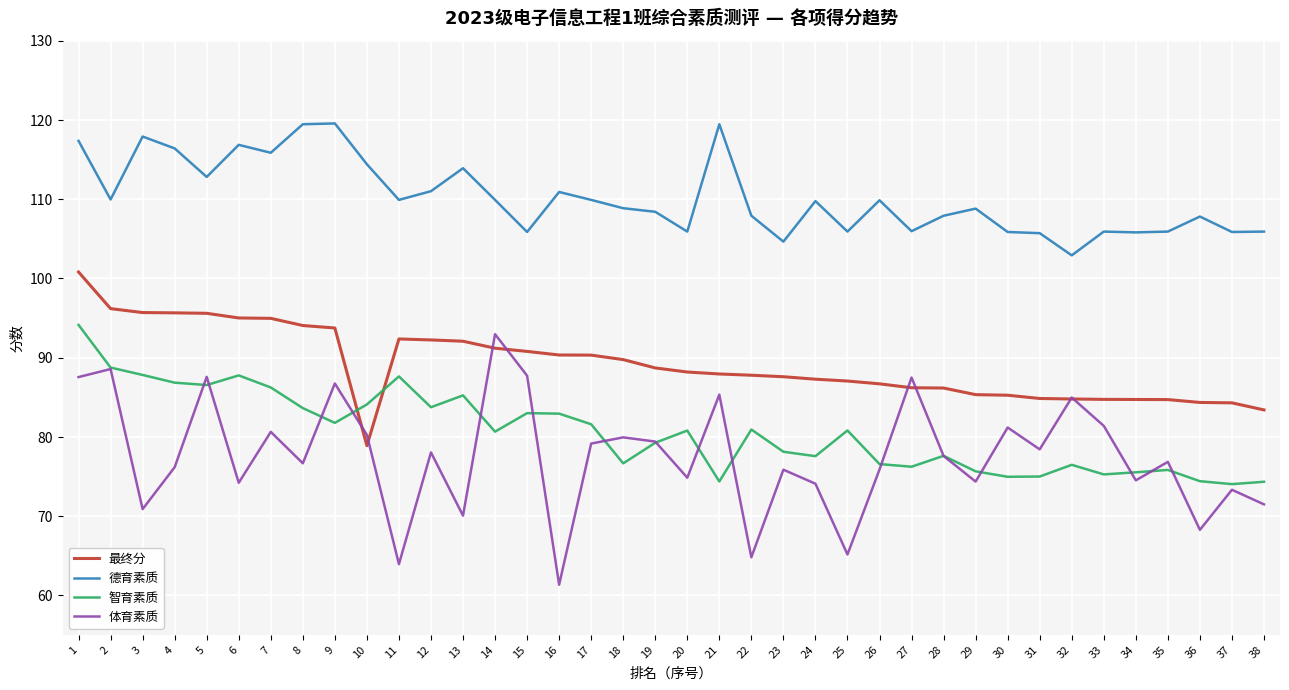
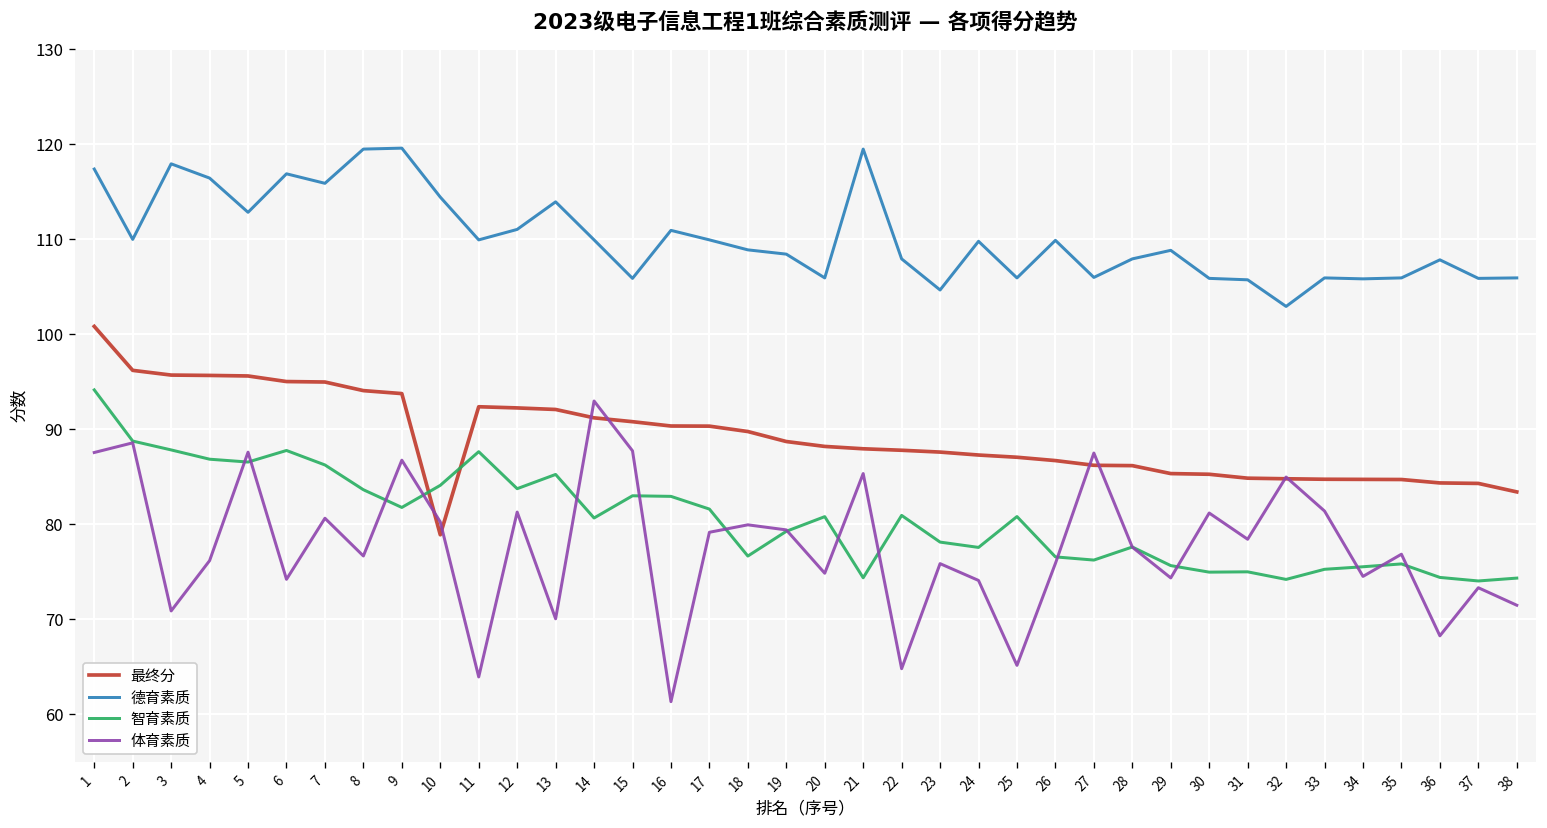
  {
    "最终分": {
      "1": 101,
      "2": 96,
      "3": 96,
      "4": 96,
      "5": 96,
      "6": 95,
      "7": 95,
      "8": 94,
      "9": 94,
      "10": 79,
      "11": 92,
      "12": 92,
      "13": 92,
      "14": 91,
      "15": 91,
      "16": 90,
      "17": 90,
      "18": 90,
      "19": 89,
      "20": 88,
      "21": 88,
      "22": 88,
      "23": 88,
      "24": 87,
      "25": 87,
      "26": 87,
      "27": 86,
      "28": 86,
      "29": 85,
      "30": 85,
      "31": 85,
      "33": 85,
      "34": 85,
      "35": 85,
      "36": 84,
      "37": 84,
      "38": 83
    },
    "德育素质": {
      "1": 117,
      "2": 110,
      "3": 118,
      "4": 116,
      "5": 113,
      "6": 117,
      "7": 116,
      "8": 119,
      "9": 120,
      "10": 114,
      "11": 110,
      "12": 111,
      "13": 114,
      "14": 110,
      "15": 106,
      "16": 111,
      "17": 110,
      "18": 109,
      "19": 108,
      "20": 106,
      "21": 119,
      "22": 108,
      "23": 105,
      "24": 110,
      "25": 106,
      "26": 110,
      "27": 106,
      "28": 108,
      "29": 109,
      "30": 106,
      "31": 106,
      "32": 103,
      "33": 106,
      "34": 106,
      "35": 106,
      "36": 108,
      "37": 106,
      "38": 106
    },
    "智育素质": {
      "1": 94,
      "3": 88,
      "4": 87,
      "5": 87,
      "6": 88,
      "7": 86,
      "8": 84,
      "9": 82,
      "10": 84,
      "11": 88,
      "12": 84,
      "13": 85,
      "14": 81,
      "15": 83,
      "16": 83,
      "17": 82,
      "18": 77,
      "20": 81,
      "21": 74,
      "22": 81,
      "23": 78,
      "24": 78,
      "25": 81,
      "26": 77,
      "27": 76,
      "29": 76,
      "30": 75,
      "31": 75,
-     "32": 76,
+     "32": 74,
      "33": 75,
      "34": 76,
      "35": 76,
      "36": 74,
      "37": 74,
      "38": 74
    },
    "体育素质": {
      "1": 88,
      "3": 71,
      "4": 76,
      "5": 88,
      "6": 74,
      "7": 81,
      "8": 77,
      "9": 87,
      "10": 80,
      "11": 64,
-     "12": 78,
+     "12": 81,
      "13": 70,
      "14": 93,
      "15": 88,
      "16": 61,
      "17": 79,
      "18": 80,
      "20": 75,
      "21": 85,
      "22": 65,
      "23": 76,
      "24": 74,
      "25": 65,
      "26": 76,
      "27": 87,
      "29": 74,
      "30": 81,
      "31": 78,
      "33": 81,
      "34": 75,
      "35": 77,
      "36": 68,
      "37": 73,
      "38": 71
    }
  }
